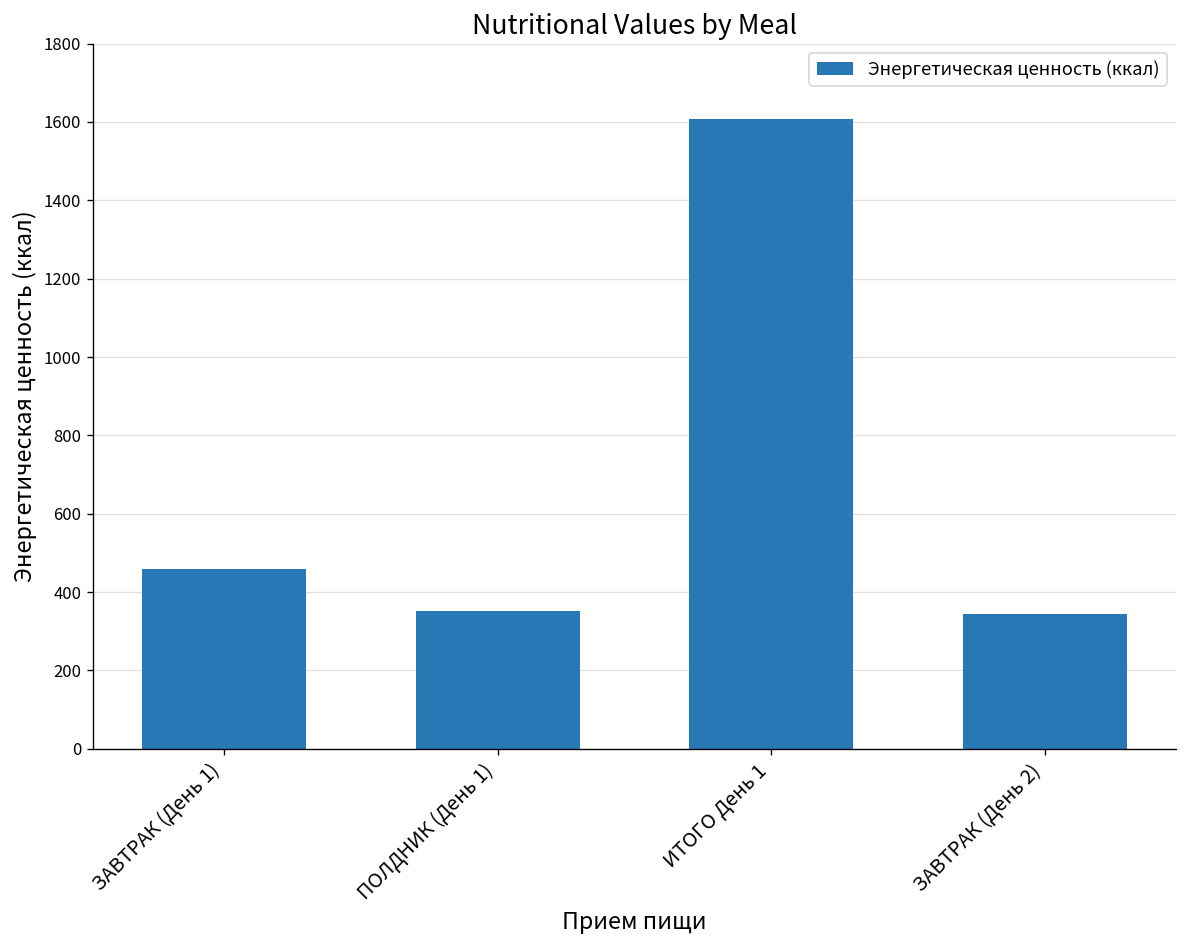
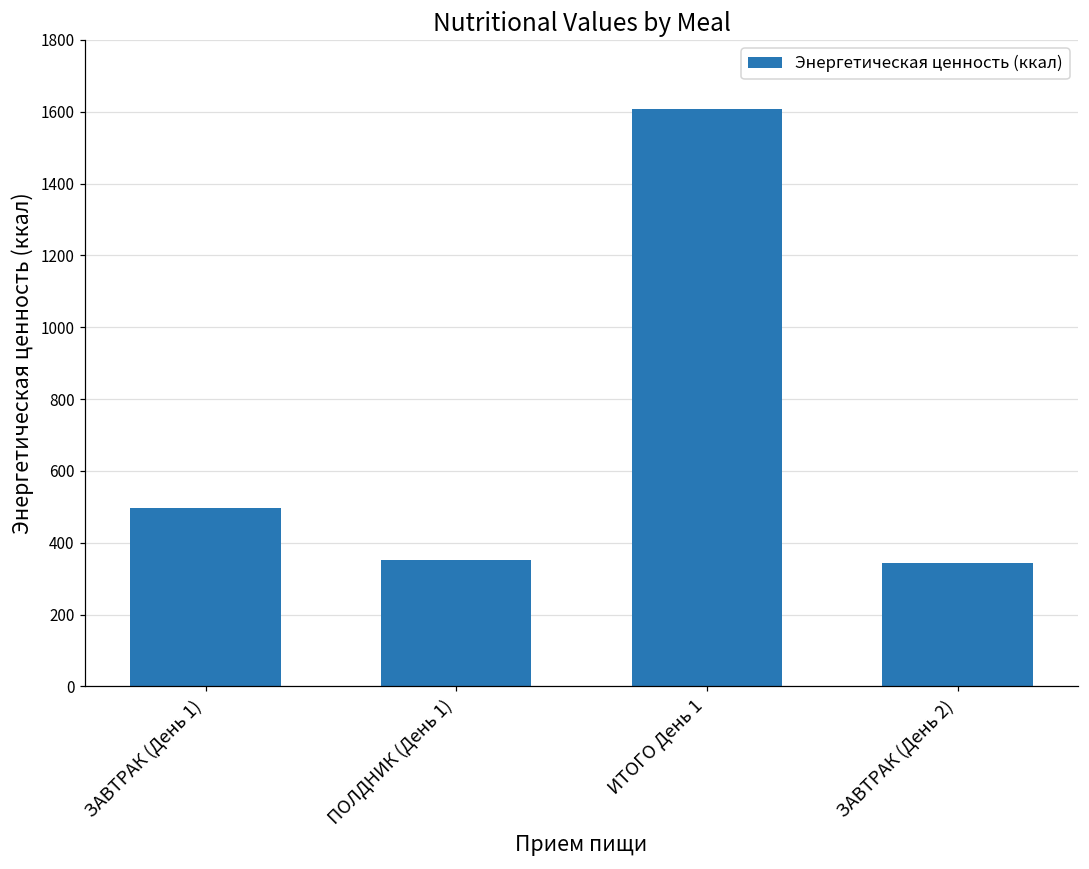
  {
-   "ЗАВТРАК (День 1)": 460,
+   "ЗАВТРАК (День 1)": 500,
    "ПОЛДНИК (День 1)": 350,
    "ИТОГО День 1": 1610,
    "ЗАВТРАК (День 2)": 340
  }
